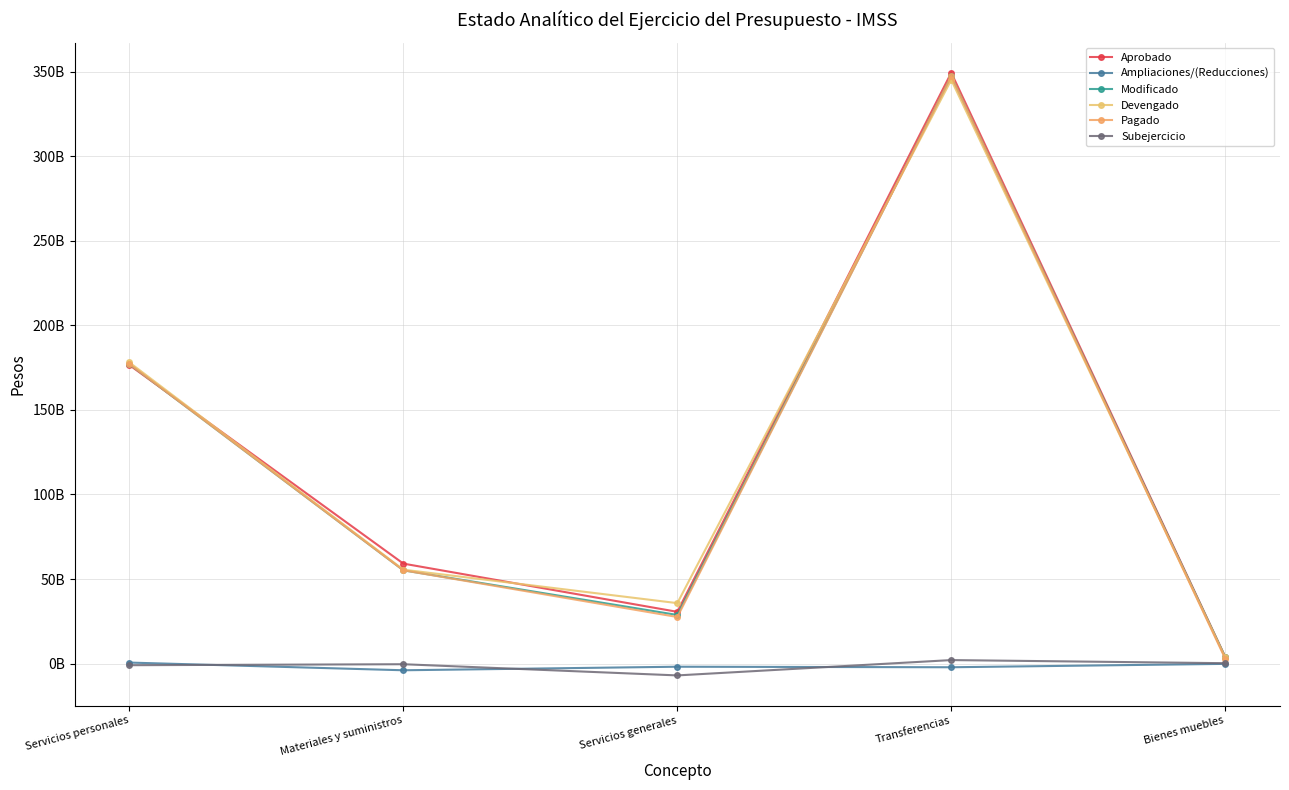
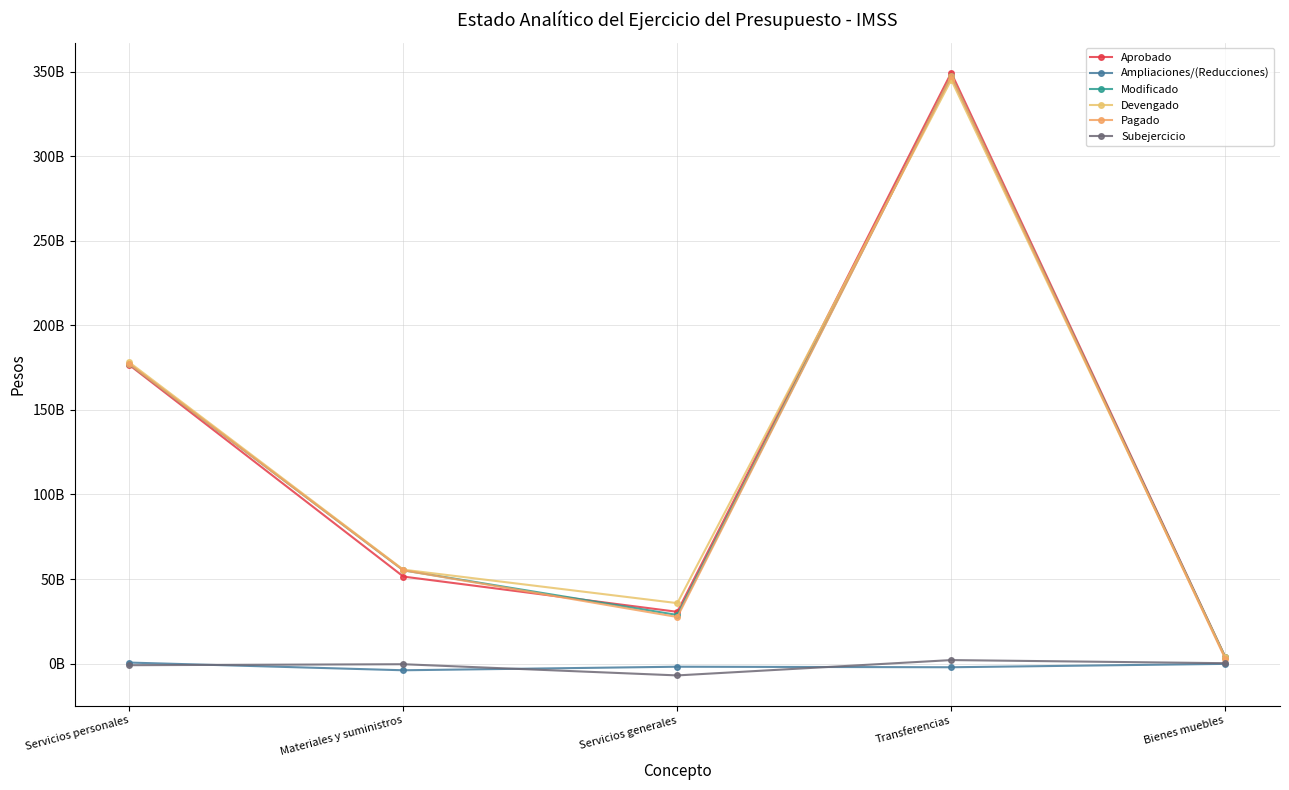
  {
    "Aprobado": {
-     "Materiales y suministros": 59000000000,
+     "Materiales y suministros": 51000000000,
      "Servicios generales": 31000000000,
      "Transferencias": 349000000000
    }
  }
